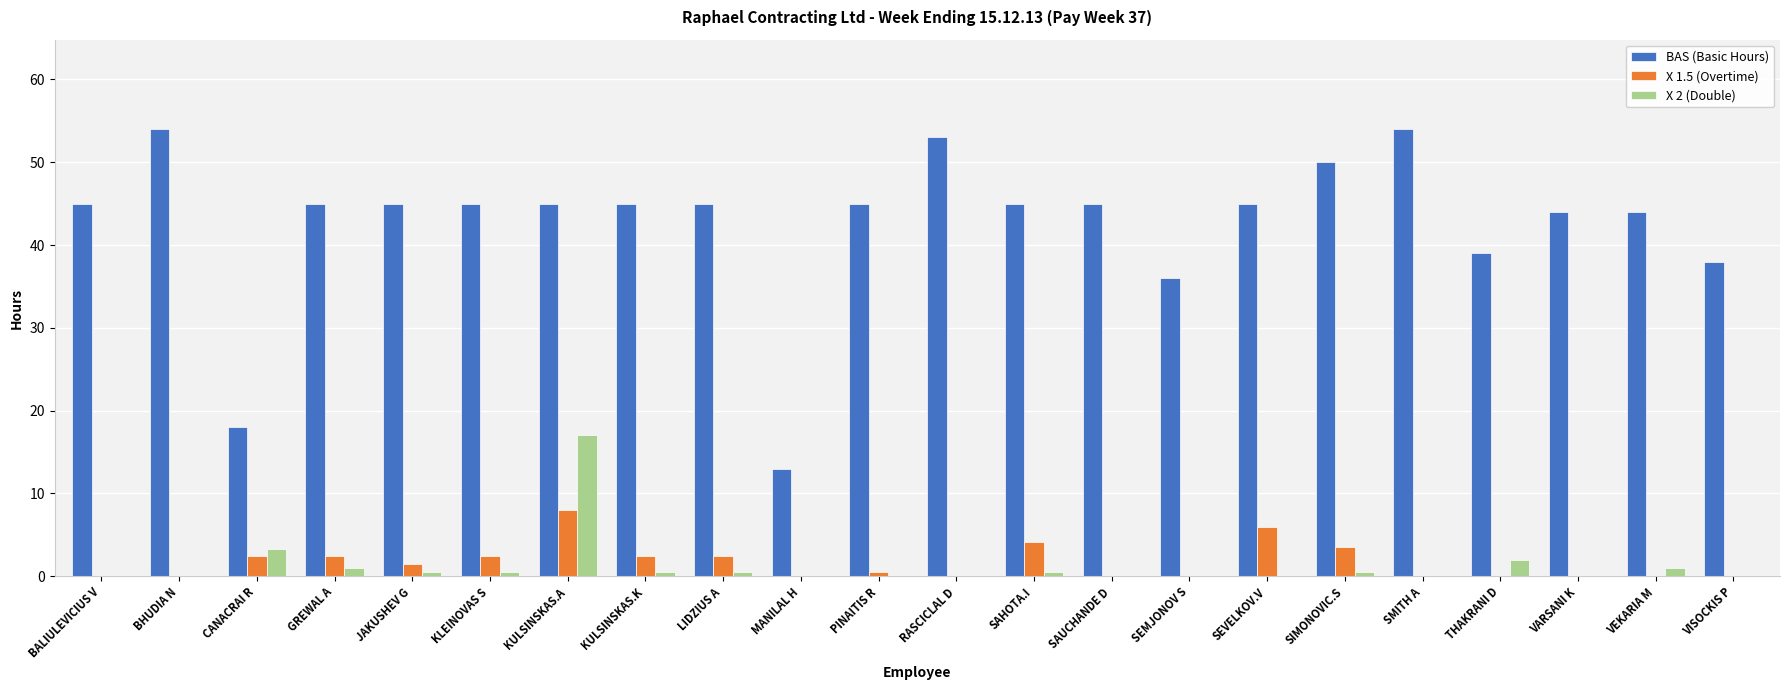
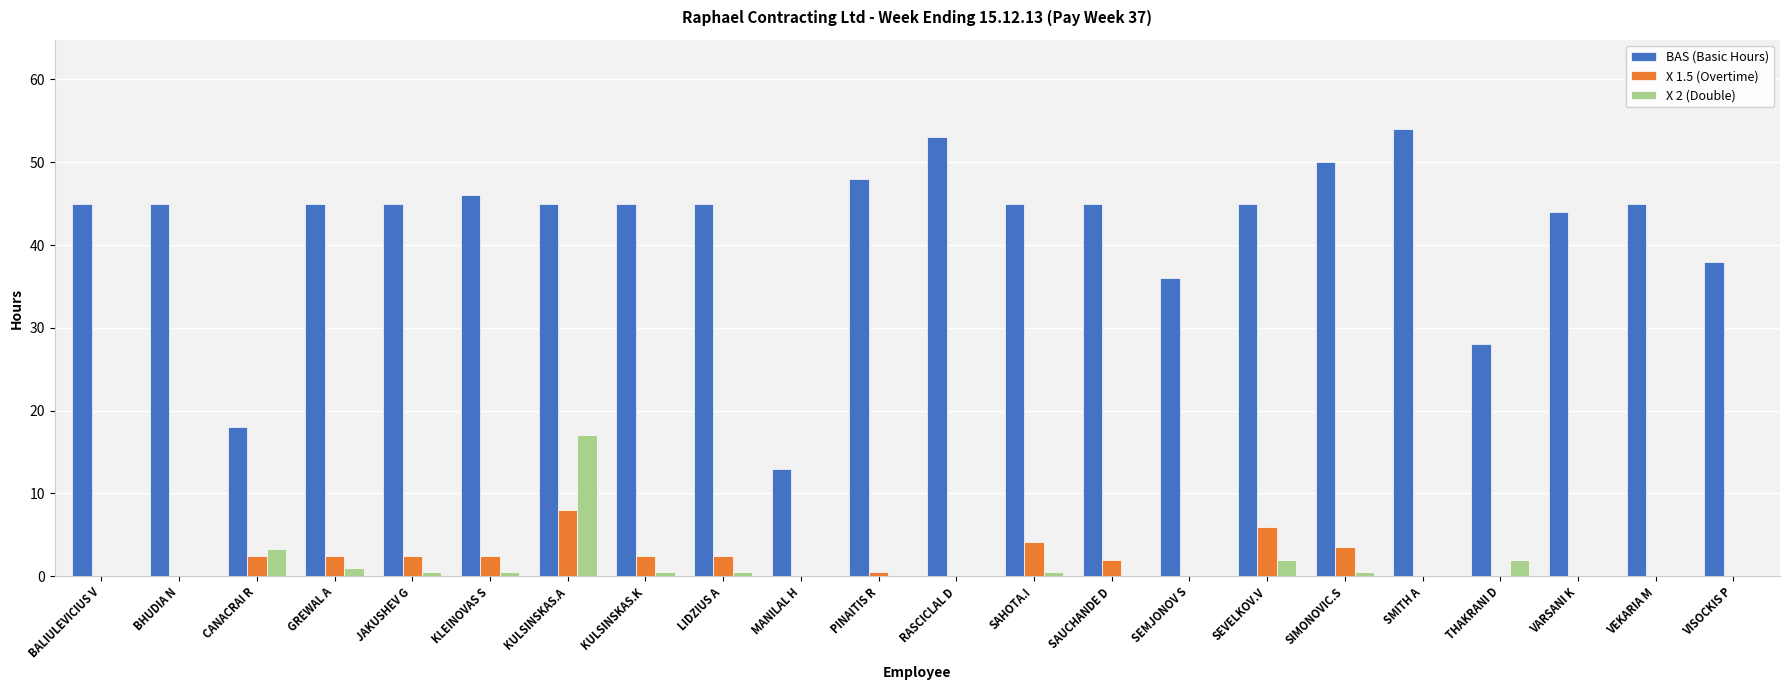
  {
    "BAS (Basic Hours)": {
      "BALIULEVICIUS V": 45,
-     "BHUDIA N": 54,
+     "BHUDIA N": 45,
      "CANACRAI R": 18,
      "GREWAL A": 45,
      "JAKUSHEV G": 45,
-     "KLEINOVAS S": 45,
+     "KLEINOVAS S": 46,
      "KULSINSKAS.A": 45,
      "KULSINSKAS.K": 45,
      "LIDZIUS A": 45,
      "MANILAL H": 13,
-     "PINAITIS R": 45,
+     "PINAITIS R": 48,
      "RASCICLAL D": 53,
      "SAHOTA.I": 45,
      "SAUCHANDE D": 45,
      "SEMJONOV S": 36,
      "SEVELKOV.V": 45,
      "SIMONOVIC.S": 50,
      "SMITH A": 54,
-     "THAKRANI D": 39,
+     "THAKRANI D": 28,
      "VARSANI K": 44,
-     "VEKARIA M": 44,
+     "VEKARIA M": 45,
      "VISOCKIS P": 38
    },
    "X 1.5 (Overtime)": {
      "BALIULEVICIUS V": 0,
      "BHUDIA N": 0,
      "CANACRAI R": 3,
      "GREWAL A": 3,
-     "JAKUSHEV G": 2,
+     "JAKUSHEV G": 3,
      "KLEINOVAS S": 3,
      "KULSINSKAS.A": 8,
      "KULSINSKAS.K": 3,
      "LIDZIUS A": 3,
      "MANILAL H": 0,
      "PINAITIS R": 1,
      "RASCICLAL D": 0,
      "SAHOTA.I": 4,
-     "SAUCHANDE D": 0,
+     "SAUCHANDE D": 2,
      "SEMJONOV S": 0,
      "SEVELKOV.V": 6,
      "SIMONOVIC.S": 4,
      "SMITH A": 0,
      "THAKRANI D": 0,
      "VARSANI K": 0,
      "VEKARIA M": 0,
      "VISOCKIS P": 0
    },
    "X 2 (Double)": {
      "BALIULEVICIUS V": 0,
      "BHUDIA N": 0,
      "CANACRAI R": 3,
      "GREWAL A": 1,
      "JAKUSHEV G": 1,
      "KLEINOVAS S": 1,
      "KULSINSKAS.A": 17,
      "KULSINSKAS.K": 1,
      "LIDZIUS A": 1,
      "MANILAL H": 0,
      "PINAITIS R": 0,
      "RASCICLAL D": 0,
      "SAHOTA.I": 1,
      "SAUCHANDE D": 0,
      "SEMJONOV S": 0,
-     "SEVELKOV.V": 0,
+     "SEVELKOV.V": 2,
      "SIMONOVIC.S": 1,
      "SMITH A": 0,
      "THAKRANI D": 2,
      "VARSANI K": 0,
-     "VEKARIA M": 1,
+     "VEKARIA M": 0,
      "VISOCKIS P": 0
    }
  }
